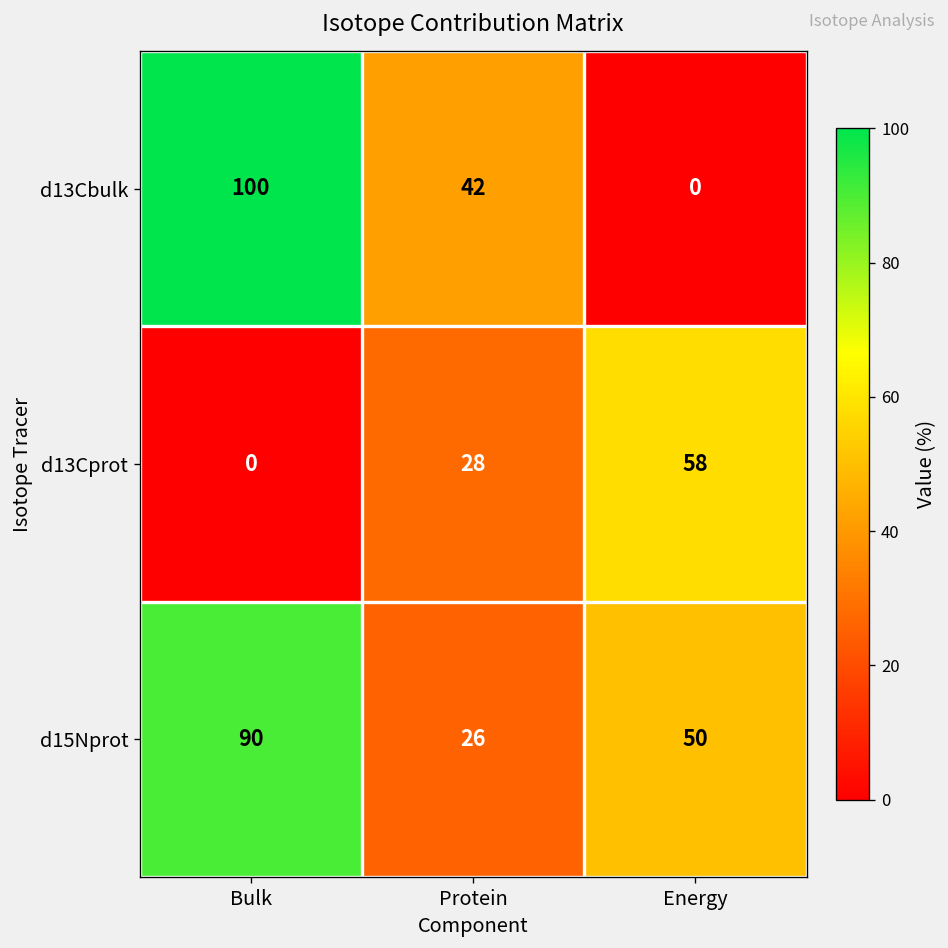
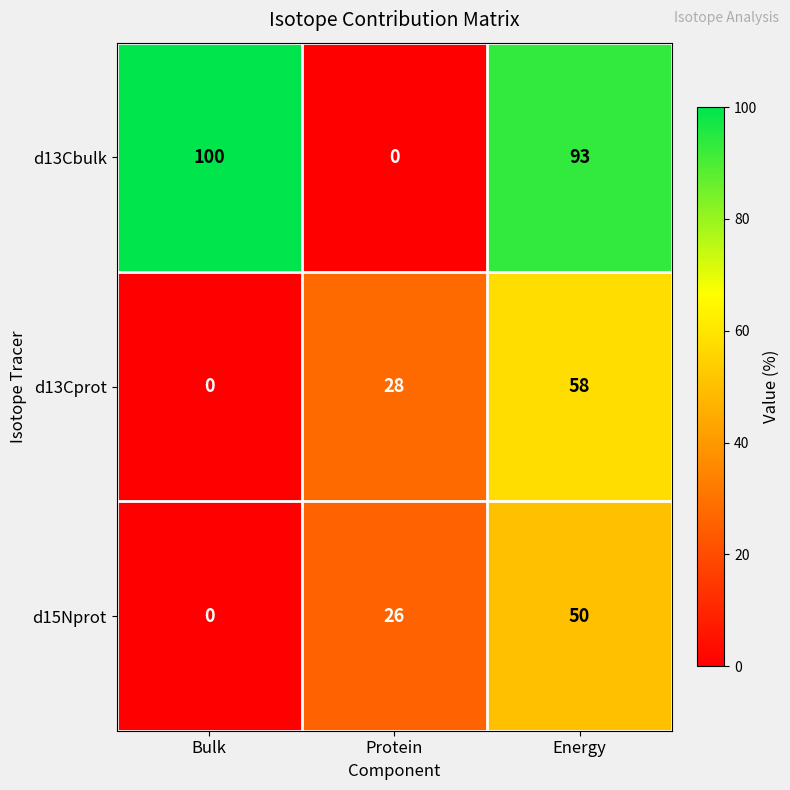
  {
    "d13Cbulk": {
      "Bulk": 100,
-     "Protein": 42,
-     "Energy": 0
+     "Protein": 0,
+     "Energy": 93
    },
    "d13Cprot": {
      "Bulk": 0,
      "Protein": 28,
      "Energy": 58
    },
    "d15Nprot": {
-     "Bulk": 90,
+     "Bulk": 0,
      "Protein": 26,
      "Energy": 50
    }
  }
